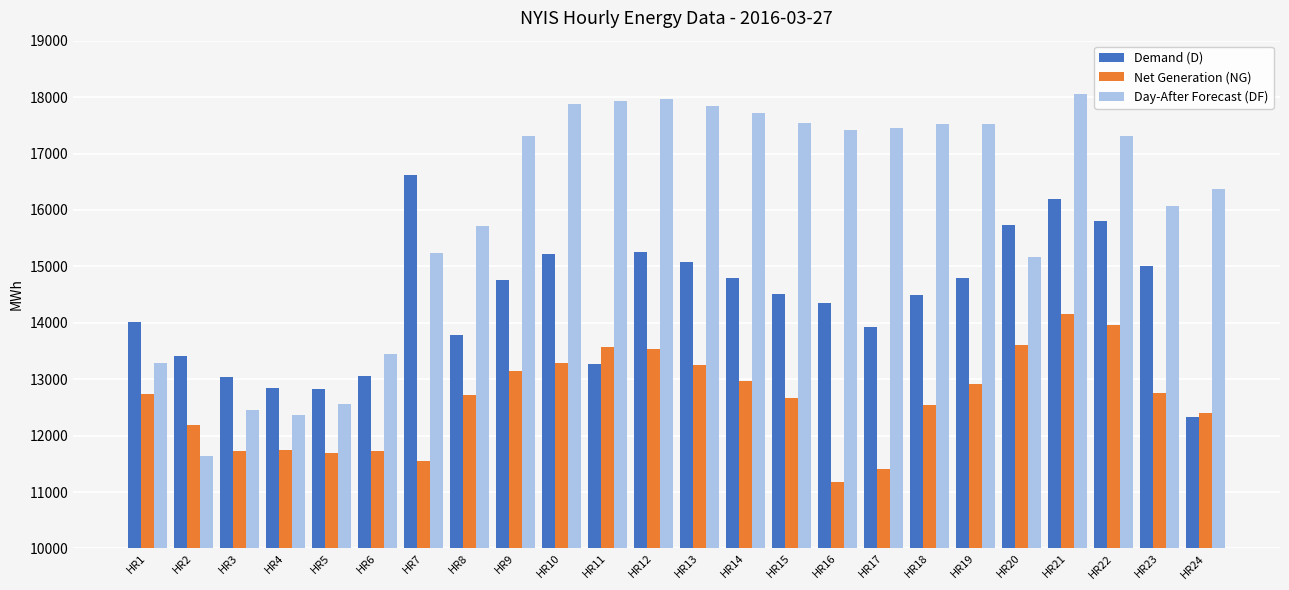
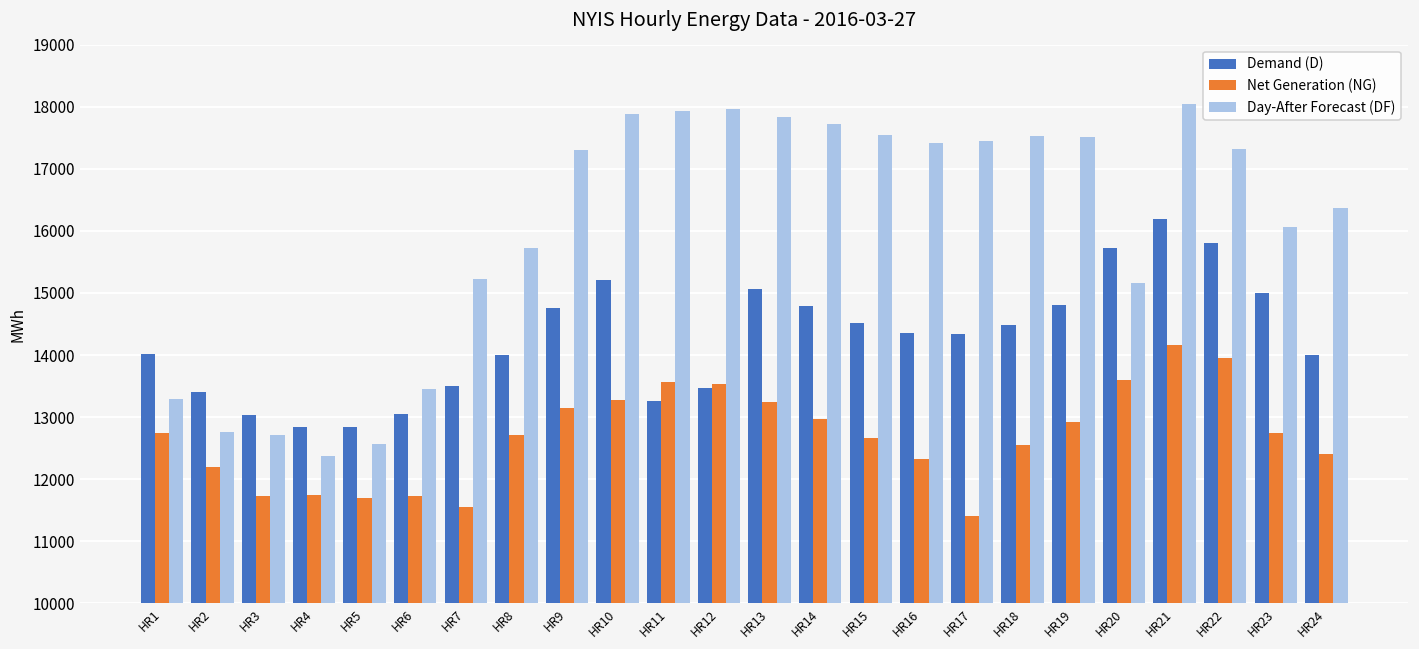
  {
    "Demand (D)": {
      "HR1": 14000,
      "HR2": 13400,
      "HR3": 13000,
      "HR4": 12800,
      "HR5": 12800,
      "HR6": 13100,
-     "HR7": 16600,
-     "HR8": 13800,
+     "HR7": 13500,
+     "HR8": 14000,
      "HR9": 14800,
      "HR10": 15200,
      "HR11": 13300,
-     "HR12": 15300,
+     "HR12": 13500,
      "HR13": 15100,
      "HR14": 14800,
      "HR15": 14500,
      "HR16": 14400,
-     "HR17": 13900,
+     "HR17": 14300,
      "HR18": 14500,
      "HR19": 14800,
      "HR20": 15700,
      "HR21": 16200,
      "HR22": 15800,
      "HR23": 15000,
-     "HR24": 12300
+     "HR24": 14000
    },
    "Net Generation (NG)": {
      "HR1": 12700,
      "HR2": 12200,
      "HR3": 11700,
      "HR4": 11700,
      "HR5": 11700,
      "HR6": 11700,
      "HR7": 11600,
      "HR8": 12700,
      "HR9": 13100,
      "HR10": 13300,
      "HR11": 13600,
      "HR12": 13500,
      "HR13": 13300,
      "HR14": 13000,
      "HR15": 12700,
-     "HR16": 11200,
+     "HR16": 12300,
      "HR17": 11400,
      "HR18": 12500,
      "HR19": 12900,
      "HR20": 13600,
      "HR21": 14200,
      "HR22": 14000,
      "HR23": 12800,
      "HR24": 12400
    },
    "Day-After Forecast (DF)": {
      "HR1": 13300,
-     "HR2": 11600,
-     "HR3": 12500,
+     "HR2": 12800,
+     "HR3": 12700,
      "HR4": 12400,
      "HR5": 12600,
      "HR6": 13400,
      "HR7": 15200,
      "HR8": 15700,
      "HR9": 17300,
      "HR10": 17900,
      "HR11": 17900,
      "HR12": 18000,
      "HR13": 17800,
      "HR14": 17700,
      "HR15": 17500,
      "HR16": 17400,
      "HR17": 17500,
      "HR18": 17500,
      "HR19": 17500,
      "HR20": 15200,
      "HR21": 18000,
      "HR22": 17300,
      "HR23": 16100,
      "HR24": 16400
    }
  }
